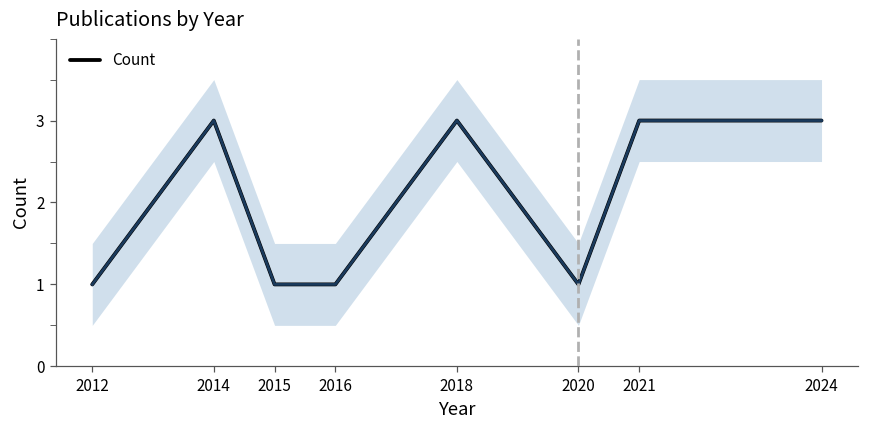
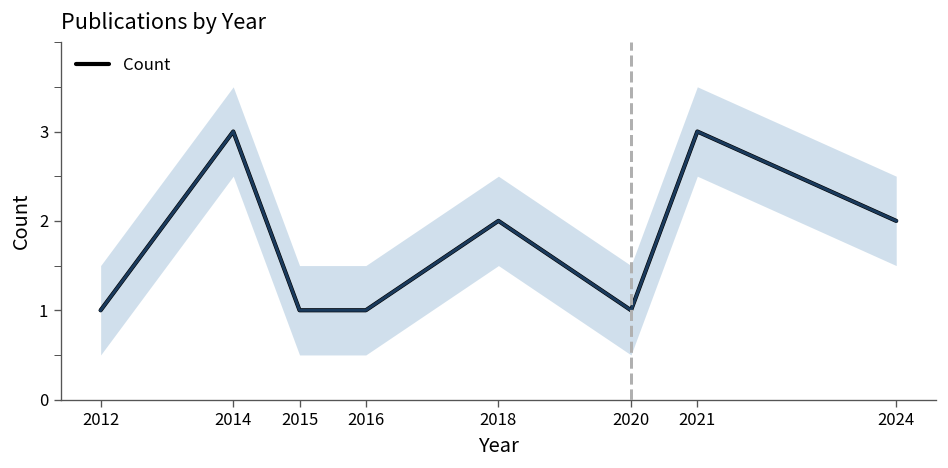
  {
    "Count": {
      "2012": 1,
      "2014": 3,
      "2015": 1,
      "2016": 1,
-     "2018": 3,
+     "2018": 2,
      "2020": 1,
      "2021": 3,
-     "2024": 3
+     "2024": 2
    }
  }
